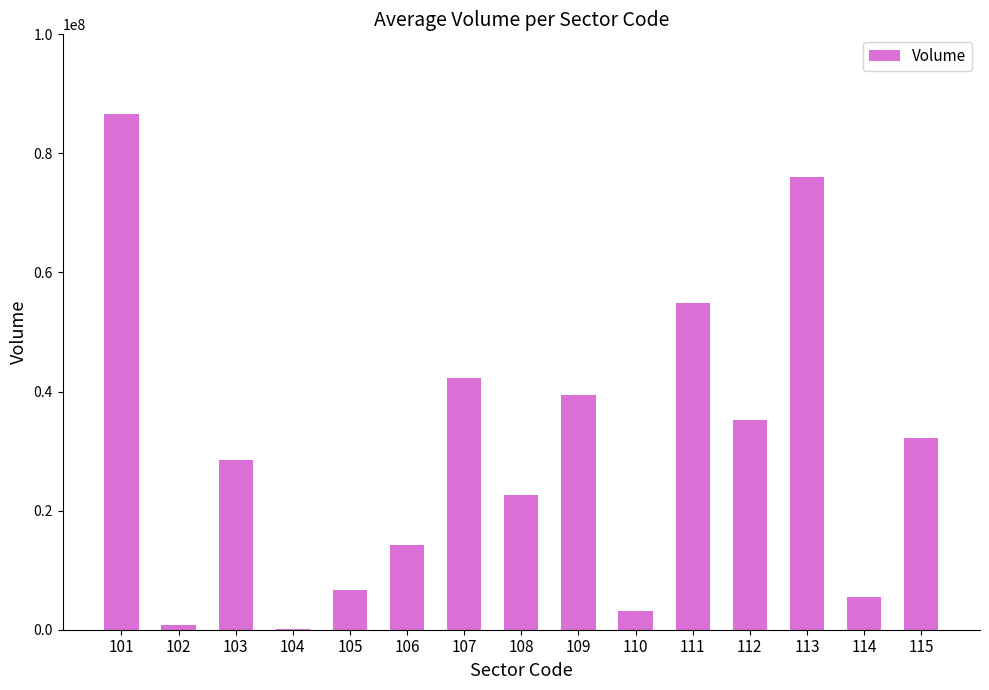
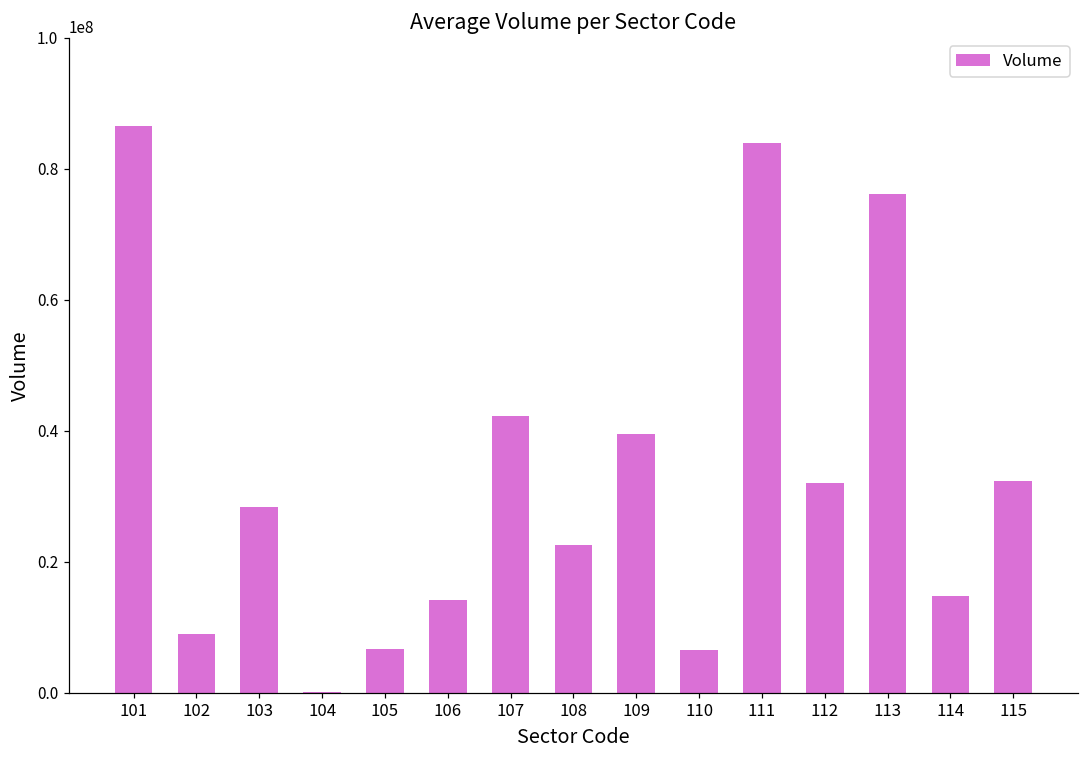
  {
    "101": 87000000,
-   "102": 1000000,
+   "102": 9000000,
    "103": 28000000,
    "105": 7000000,
    "106": 14000000,
    "107": 42000000,
    "108": 23000000,
    "109": 39000000,
-   "110": 3000000,
-   "111": 55000000,
-   "112": 35000000,
+   "110": 6000000,
+   "111": 84000000,
+   "112": 32000000,
    "113": 76000000,
-   "114": 6000000,
+   "114": 15000000,
    "115": 32000000
  }
